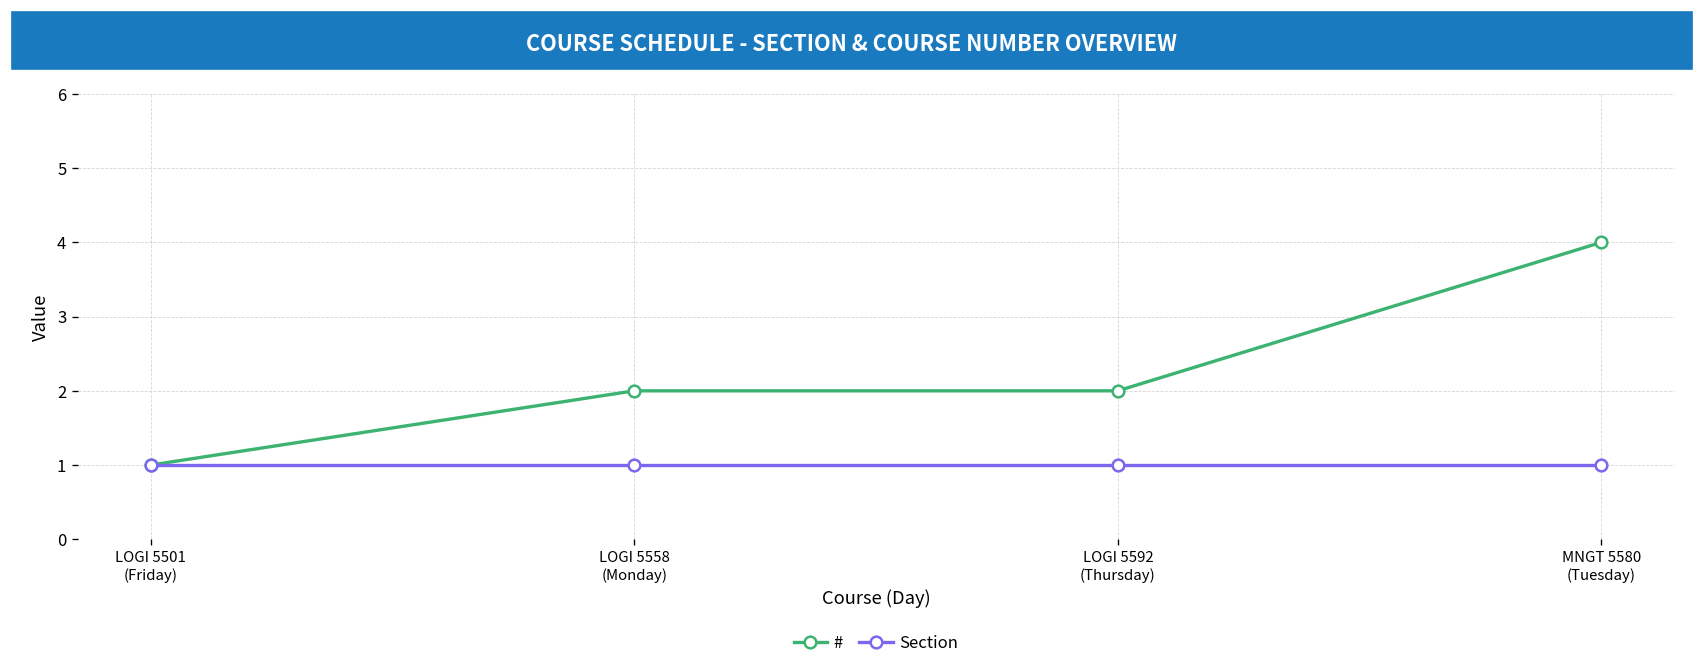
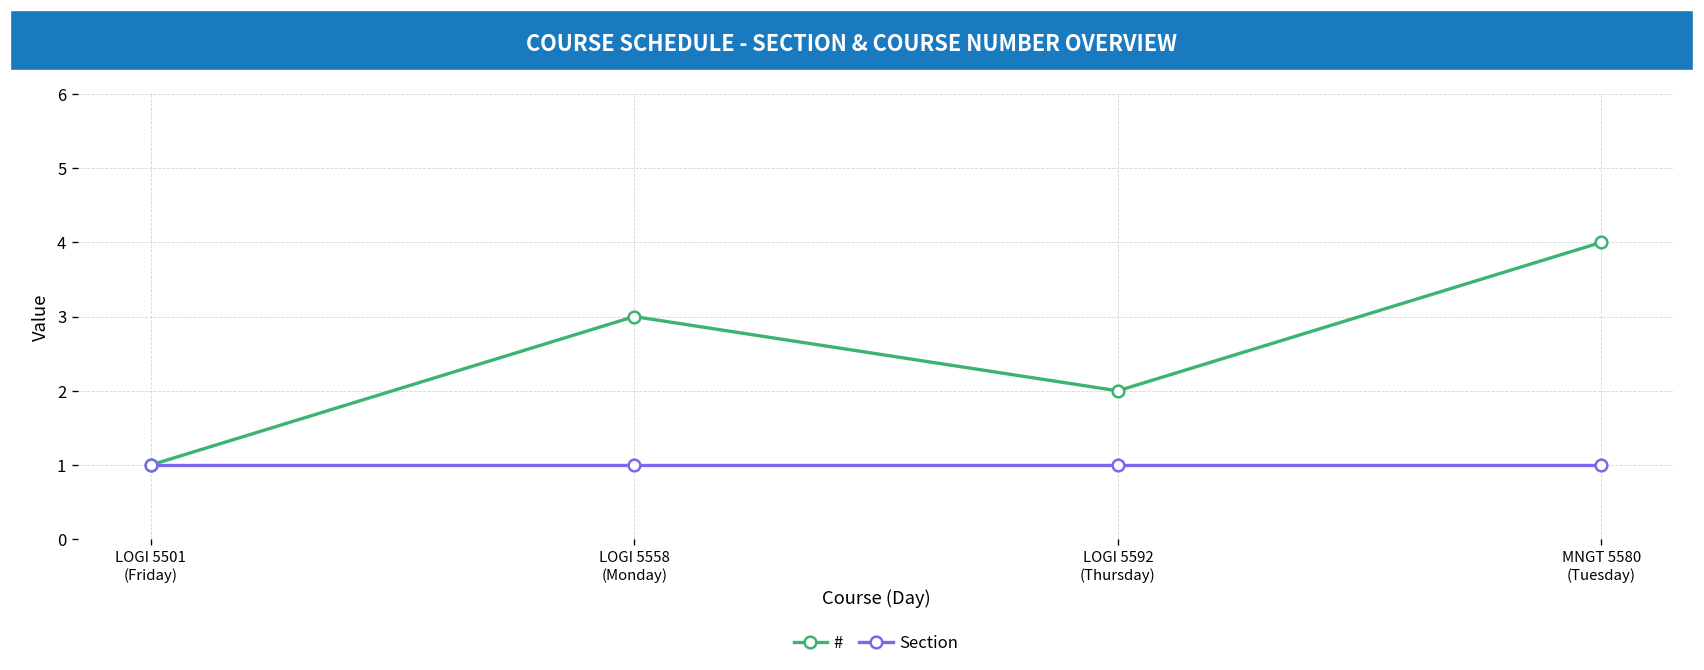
  {
    "#": {
-     "LOGI 5558 (Monday)": 2,
+     "LOGI 5558 (Monday)": 3,
      "LOGI 5592 (Thursday)": 2,
      "MNGT 5580 (Tuesday)": 4
    },
    "Section": {
      "LOGI 5558 (Monday)": 1,
      "LOGI 5592 (Thursday)": 1,
      "MNGT 5580 (Tuesday)": 1
    }
  }
